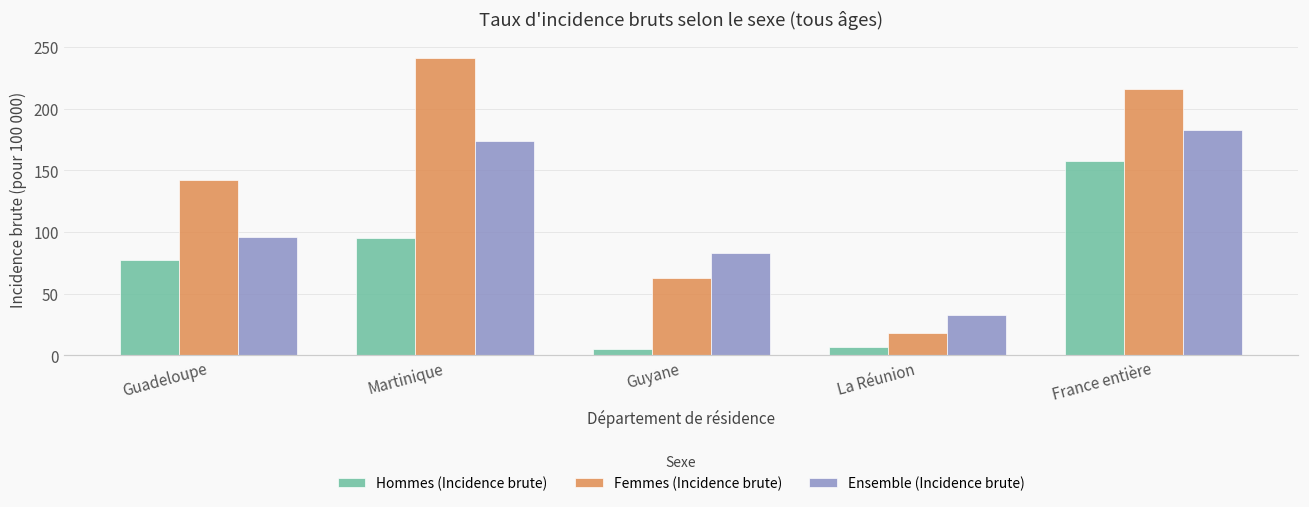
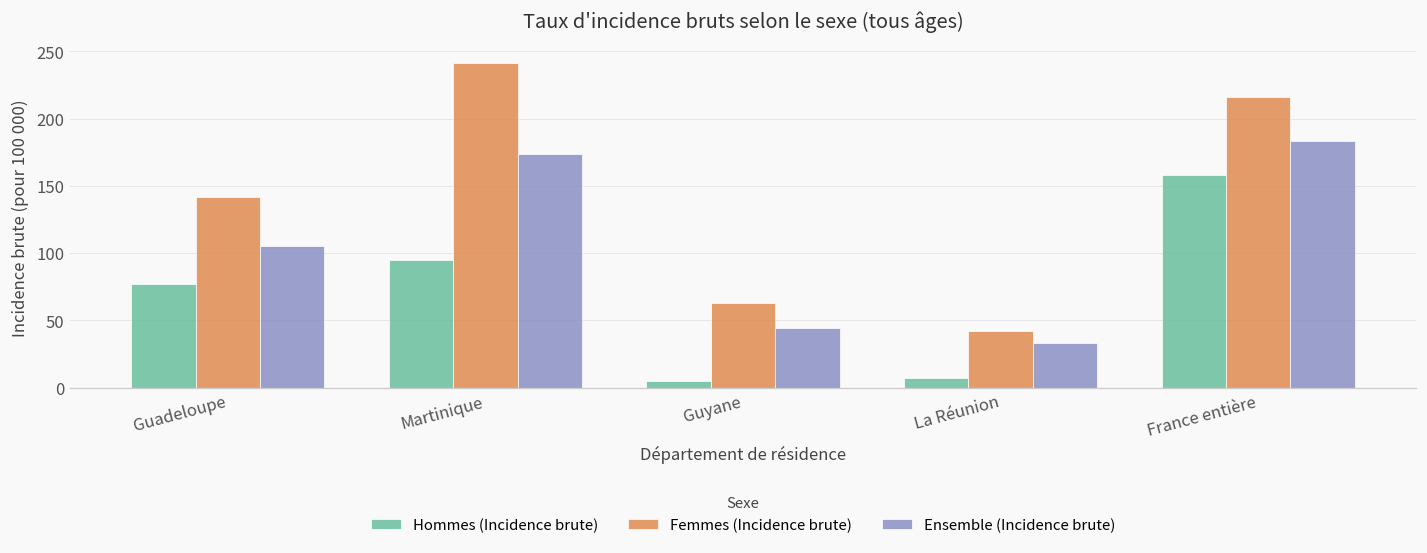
  {
    "Hommes (Incidence brute)": {
      "Guadeloupe": 77,
      "Martinique": 95,
      "Guyane": 5,
      "La Réunion": 7,
      "France entière": 158
    },
    "Femmes (Incidence brute)": {
      "Guadeloupe": 142,
      "Martinique": 241,
      "Guyane": 63,
-     "La Réunion": 18,
+     "La Réunion": 42,
      "France entière": 216
    },
    "Ensemble (Incidence brute)": {
-     "Guadeloupe": 96,
+     "Guadeloupe": 105,
      "Martinique": 174,
-     "Guyane": 83,
+     "Guyane": 44,
      "La Réunion": 33,
      "France entière": 183
    }
  }
